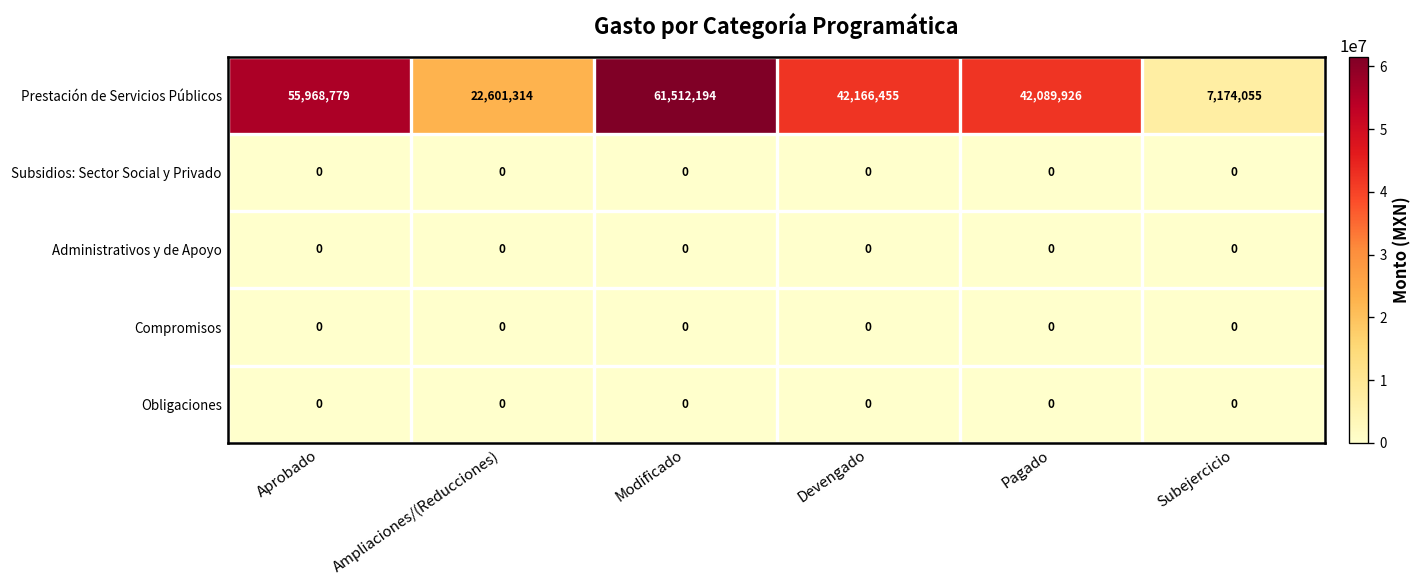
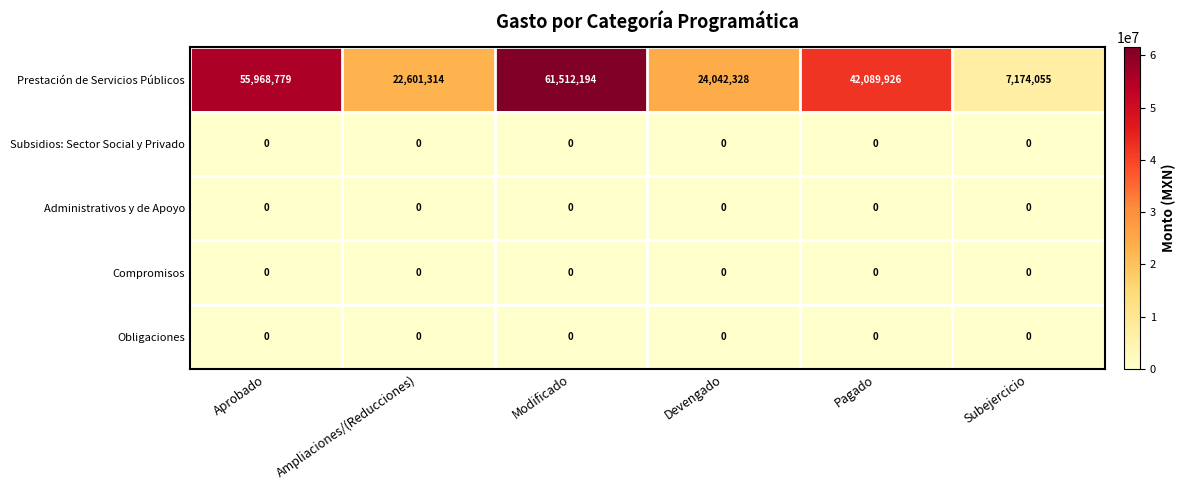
  {
    "Prestación de Servicios Públicos": {
      "Aprobado": "55,968,779",
      "Ampliaciones/(Reducciones)": "22,601,314",
      "Modificado": "61,512,194",
-     "Devengado": "42,166,455",
+     "Devengado": "24,042,328",
      "Pagado": "42,089,926",
      "Subejercicio": "7,174,055"
    },
    "Subsidios: Sector Social y Privado": {
      "Aprobado": "0",
      "Ampliaciones/(Reducciones)": "0",
      "Modificado": "0",
      "Devengado": "0",
      "Pagado": "0",
      "Subejercicio": "0"
    },
    "Administrativos y de Apoyo": {
      "Aprobado": "0",
      "Ampliaciones/(Reducciones)": "0",
      "Modificado": "0",
      "Devengado": "0",
      "Pagado": "0",
      "Subejercicio": "0"
    },
    "Compromisos": {
      "Aprobado": "0",
      "Ampliaciones/(Reducciones)": "0",
      "Modificado": "0",
      "Devengado": "0",
      "Pagado": "0",
      "Subejercicio": "0"
    },
    "Obligaciones": {
      "Aprobado": "0",
      "Ampliaciones/(Reducciones)": "0",
      "Modificado": "0",
      "Devengado": "0",
      "Pagado": "0",
      "Subejercicio": "0"
    }
  }
